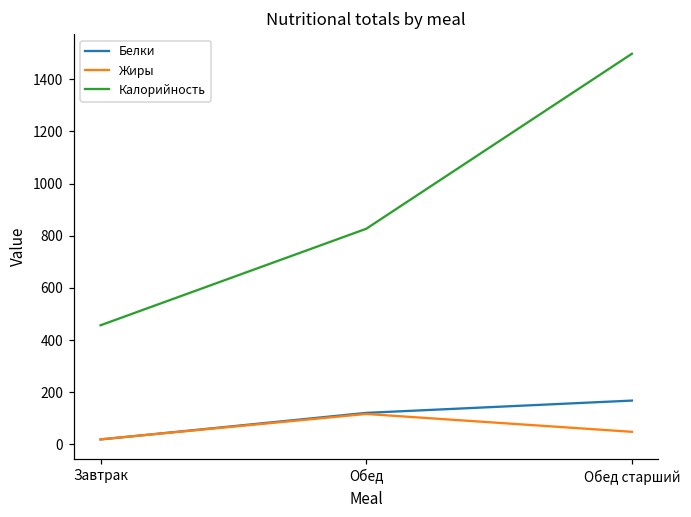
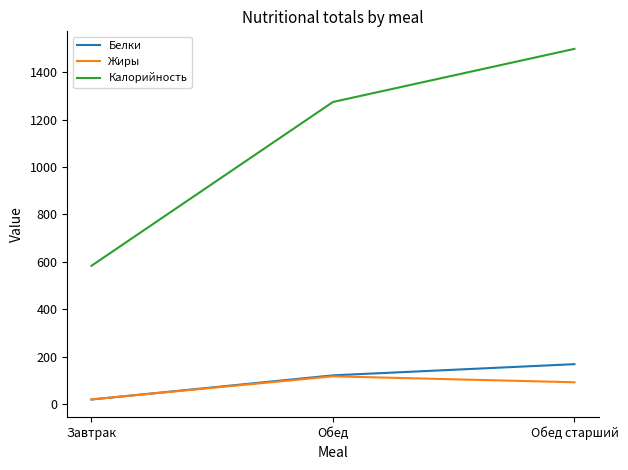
  {
    "Белки": {
      "Обед старший": 170
    },
    "Жиры": {
-     "Обед старший": 50
+     "Обед старший": 90
    },
    "Калорийность": {
-     "Завтрак": 460,
-     "Обед": 830,
+     "Завтрак": 580,
+     "Обед": 1270,
      "Обед старший": 1500
    }
  }
